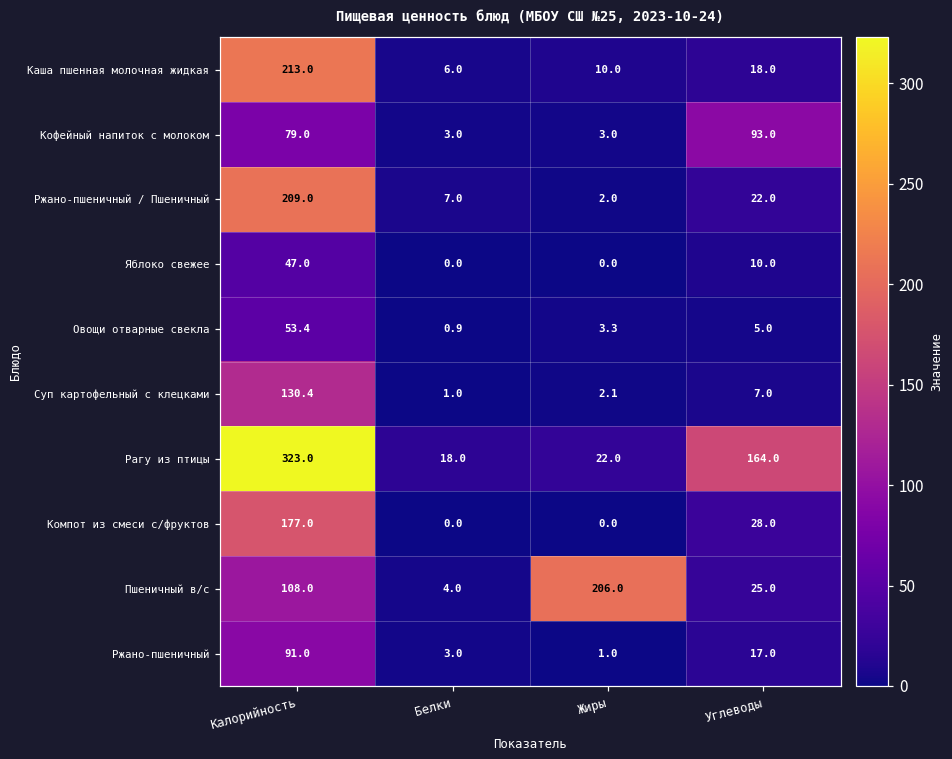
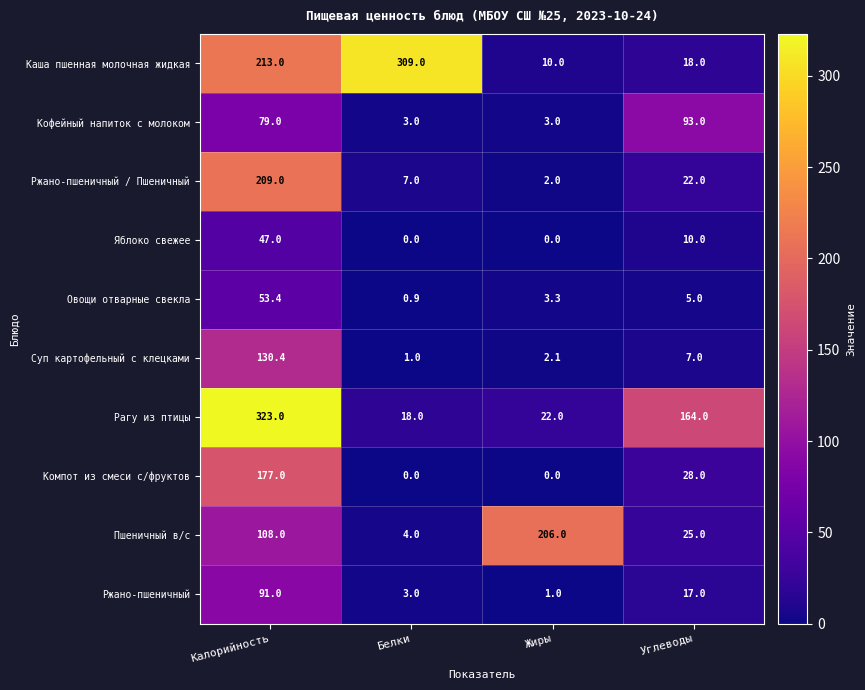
  {
    "Каша пшенная молочная жидкая": {
      "Калорийность": 213.0,
-     "Белки": 6.0,
+     "Белки": 309.0,
      "Жиры": 10.0,
      "Углеводы": 18.0
    },
    "Кофейный напиток с молоком": {
      "Калорийность": 79.0,
      "Белки": 3.0,
      "Жиры": 3.0,
      "Углеводы": 93.0
    },
    "Ржано-пшеничный / Пшеничный": {
      "Калорийность": 209.0,
      "Белки": 7.0,
      "Жиры": 2.0,
      "Углеводы": 22.0
    },
    "Яблоко свежее": {
      "Калорийность": 47.0,
      "Белки": 0.0,
      "Жиры": 0.0,
      "Углеводы": 10.0
    },
    "Овощи отварные свекла": {
      "Калорийность": 53.4,
      "Белки": 0.9,
      "Жиры": 3.3,
      "Углеводы": 5.0
    },
    "Суп картофельный с клецками": {
      "Калорийность": 130.4,
      "Белки": 1.0,
      "Жиры": 2.1,
      "Углеводы": 7.0
    },
    "Рагу из птицы": {
      "Калорийность": 323.0,
      "Белки": 18.0,
      "Жиры": 22.0,
      "Углеводы": 164.0
    },
    "Компот из смеси с/фруктов": {
      "Калорийность": 177.0,
      "Белки": 0.0,
      "Жиры": 0.0,
      "Углеводы": 28.0
    },
    "Пшеничный в/с": {
      "Калорийность": 108.0,
      "Белки": 4.0,
      "Жиры": 206.0,
      "Углеводы": 25.0
    },
    "Ржано-пшеничный": {
      "Калорийность": 91.0,
      "Белки": 3.0,
      "Жиры": 1.0,
      "Углеводы": 17.0
    }
  }
